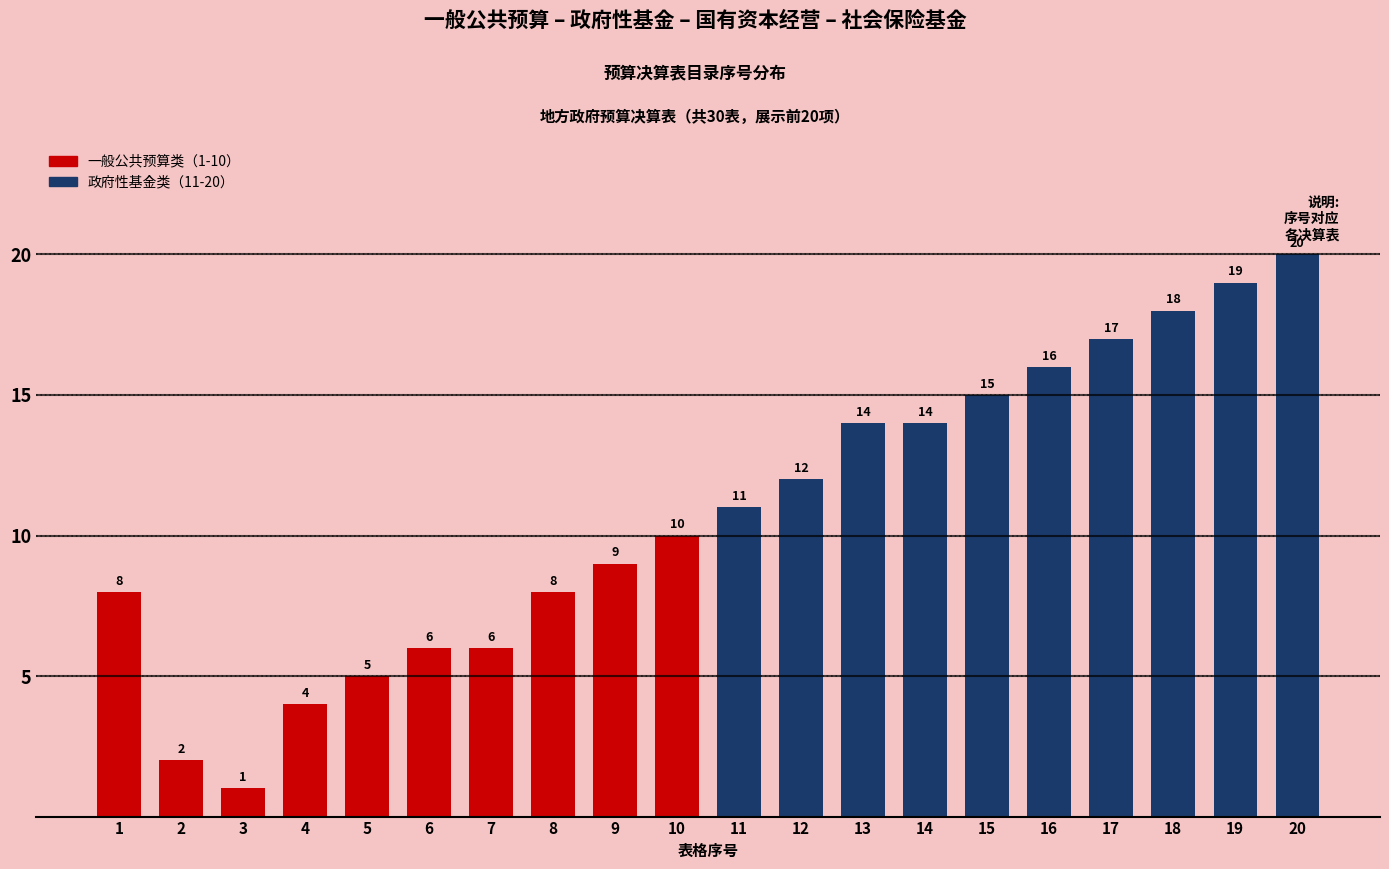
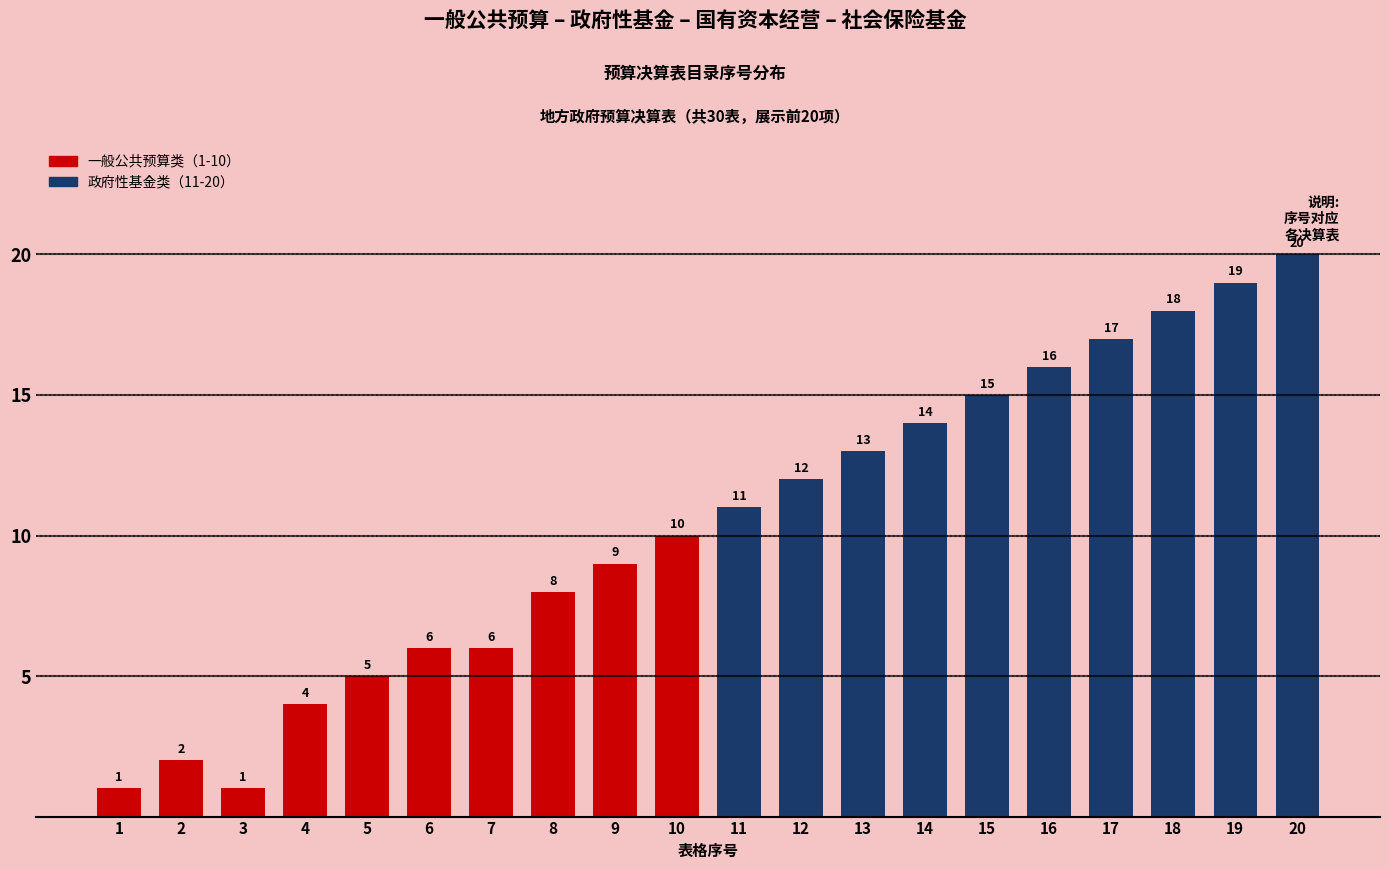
  {
-   "1": 8,
+   "1": 1,
    "2": 2,
    "3": 1,
    "4": 4,
    "5": 5,
    "6": 6,
    "7": 6,
    "8": 8,
    "9": 9,
    "10": 10,
    "11": 11,
    "12": 12,
-   "13": 14,
+   "13": 13,
    "14": 14,
    "15": 15,
    "16": 16,
    "17": 17,
    "18": 18,
    "19": 19
  }
